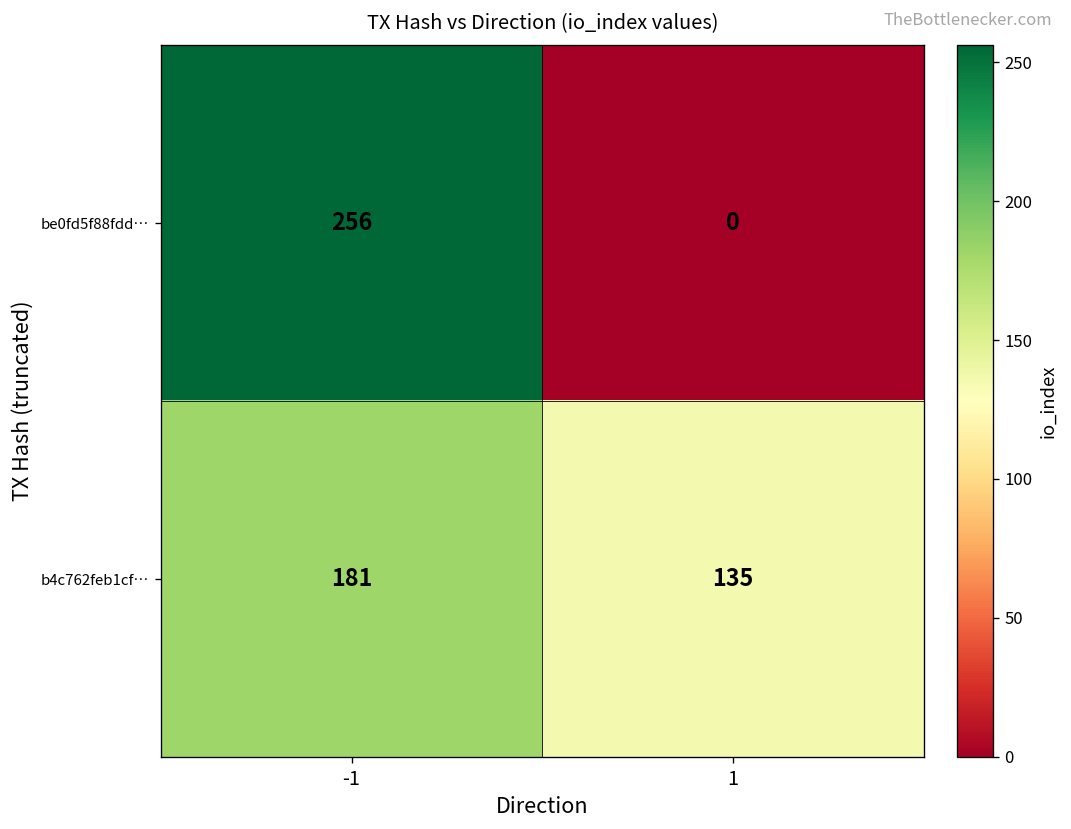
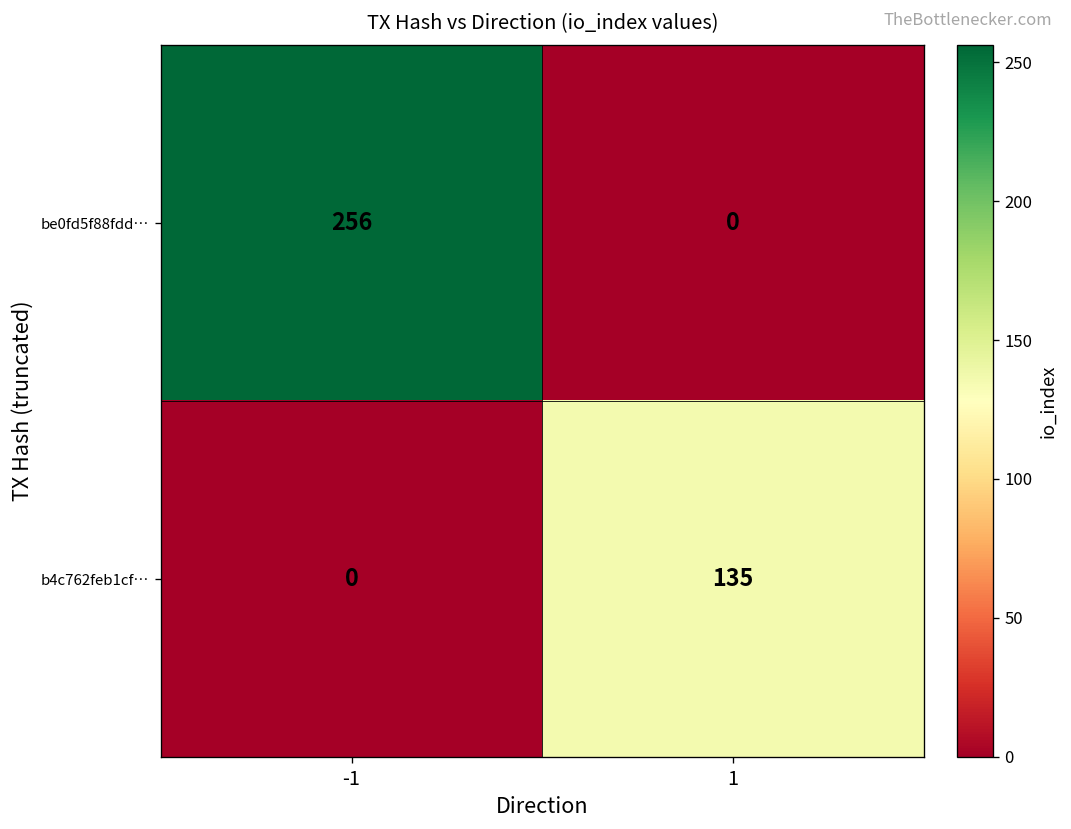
  {
    "be0fd5f88fdd…": {
      "-1": 256,
      "1": 0
    },
    "b4c762feb1cf…": {
-     "-1": 181,
+     "-1": 0,
      "1": 135
    }
  }
